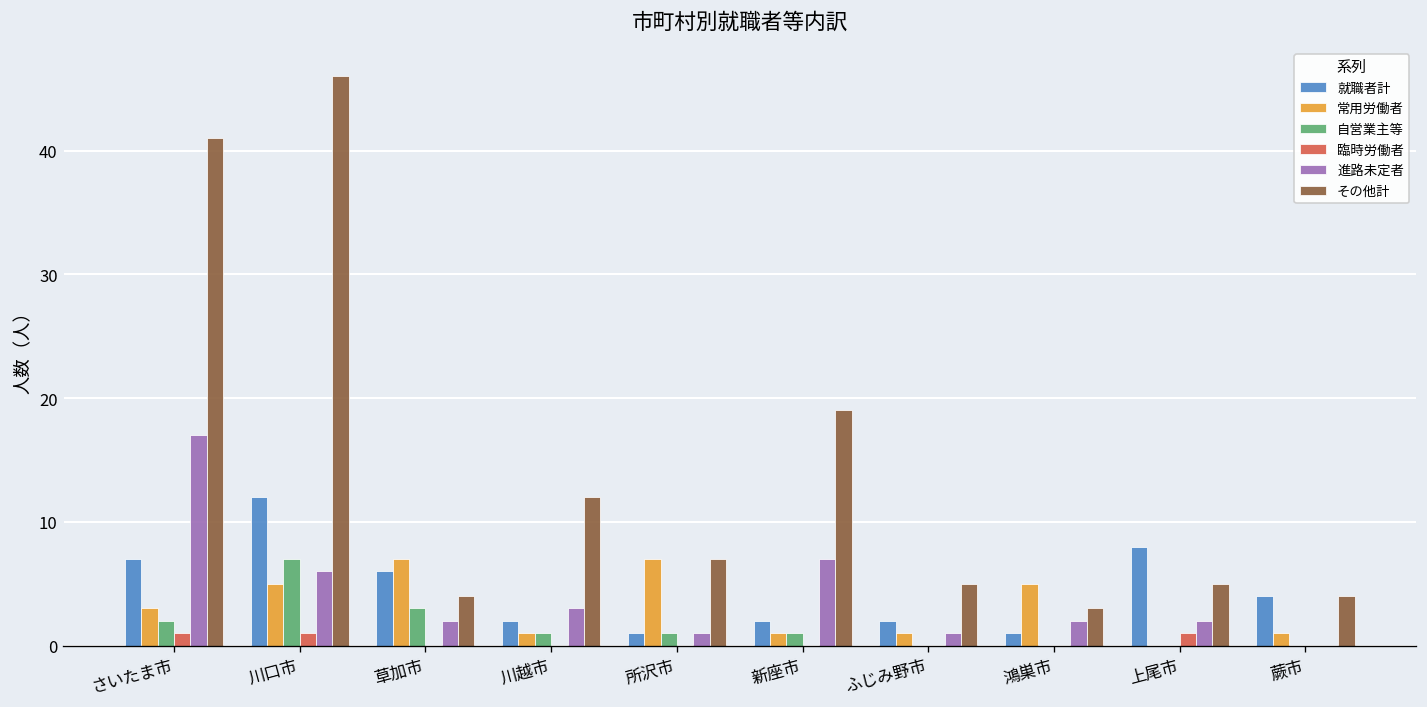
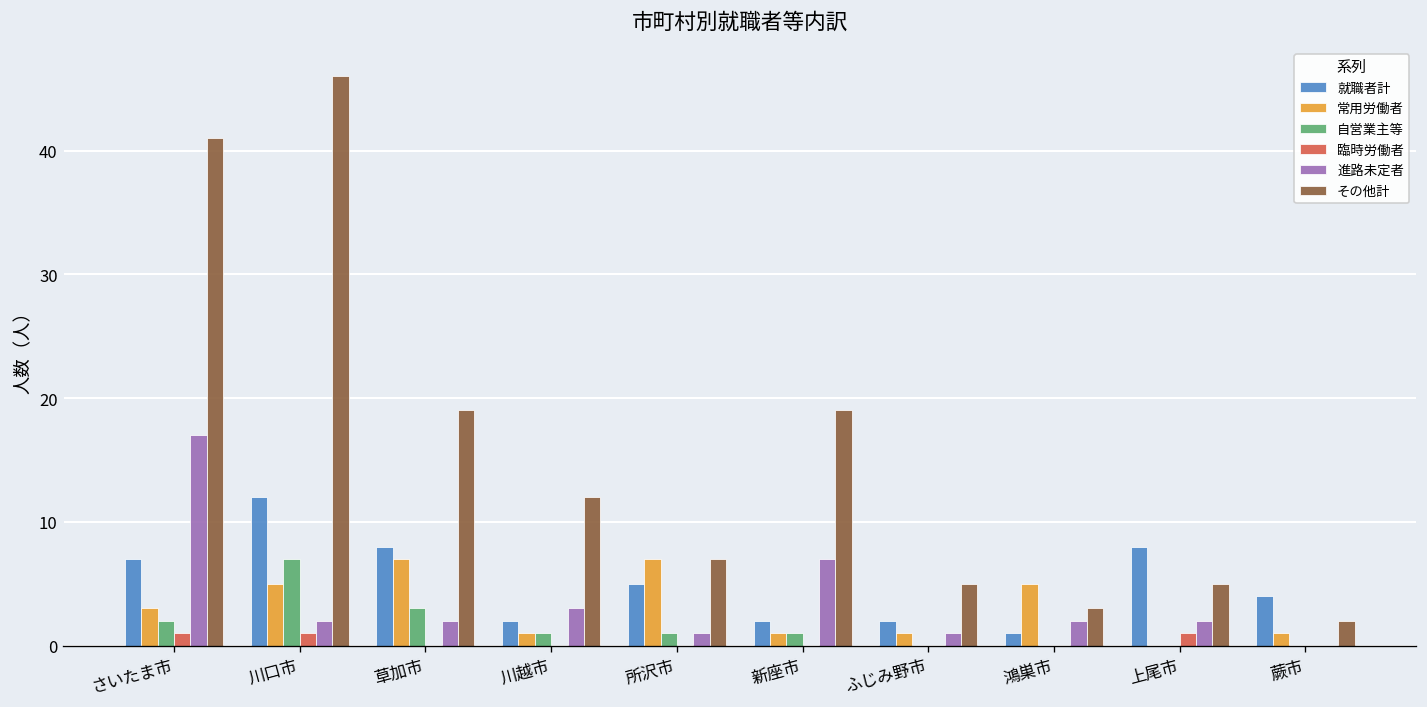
  {
    "就職者計": {
      "さいたま市": 7,
      "川口市": 12,
-     "草加市": 6,
+     "草加市": 8,
      "川越市": 2,
-     "所沢市": 1,
+     "所沢市": 5,
      "新座市": 2,
      "ふじみ野市": 2,
      "鴻巣市": 1,
      "上尾市": 8,
      "蕨市": 4
    },
    "常用労働者": {
      "さいたま市": 3,
      "川口市": 5,
      "草加市": 7,
      "川越市": 1,
      "所沢市": 7,
      "新座市": 1,
      "ふじみ野市": 1,
      "鴻巣市": 5,
      "上尾市": 0,
      "蕨市": 1
    },
    "自営業主等": {
      "さいたま市": 2,
      "川口市": 7,
      "草加市": 3,
      "川越市": 1,
      "所沢市": 1,
      "新座市": 1,
      "ふじみ野市": 0,
      "鴻巣市": 0,
      "上尾市": 0,
      "蕨市": 0
    },
    "臨時労働者": {
      "さいたま市": 1,
      "川口市": 1,
      "草加市": 0,
      "川越市": 0,
      "所沢市": 0,
      "新座市": 0,
      "ふじみ野市": 0,
      "鴻巣市": 0,
      "上尾市": 1,
      "蕨市": 0
    },
    "進路未定者": {
      "さいたま市": 17,
-     "川口市": 6,
+     "川口市": 2,
      "草加市": 2,
      "川越市": 3,
      "所沢市": 1,
      "新座市": 7,
      "ふじみ野市": 1,
      "鴻巣市": 2,
      "上尾市": 2,
      "蕨市": 0
    },
    "その他計": {
      "さいたま市": 41,
      "川口市": 46,
-     "草加市": 4,
+     "草加市": 19,
      "川越市": 12,
      "所沢市": 7,
      "新座市": 19,
      "ふじみ野市": 5,
      "鴻巣市": 3,
      "上尾市": 5,
-     "蕨市": 4
+     "蕨市": 2
    }
  }
